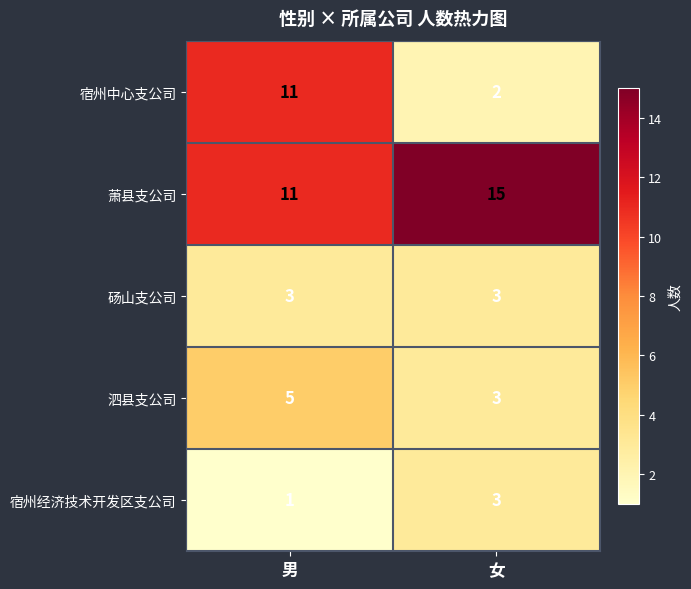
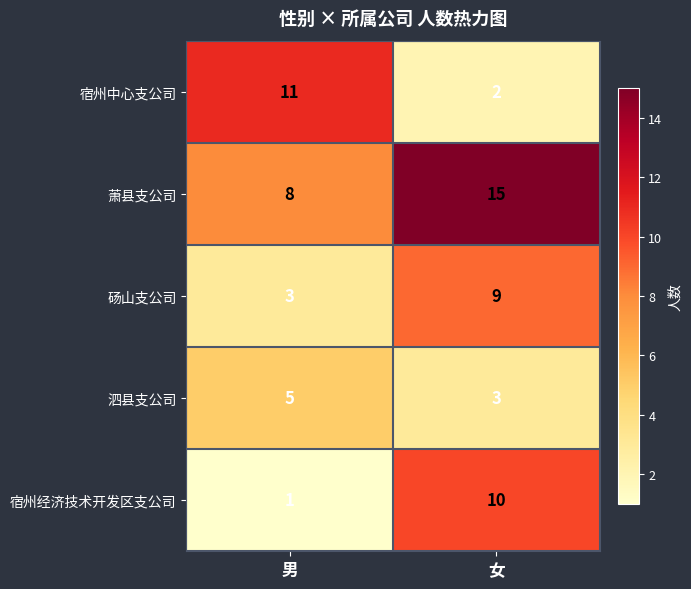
  {
    "宿州中心支公司": {
      "男": 11,
      "女": 2
    },
    "萧县支公司": {
-     "男": 11,
+     "男": 8,
      "女": 15
    },
    "砀山支公司": {
      "男": 3,
-     "女": 3
+     "女": 9
    },
    "泗县支公司": {
      "男": 5,
      "女": 3
    },
    "宿州经济技术开发区支公司": {
      "男": 1,
-     "女": 3
+     "女": 10
    }
  }
